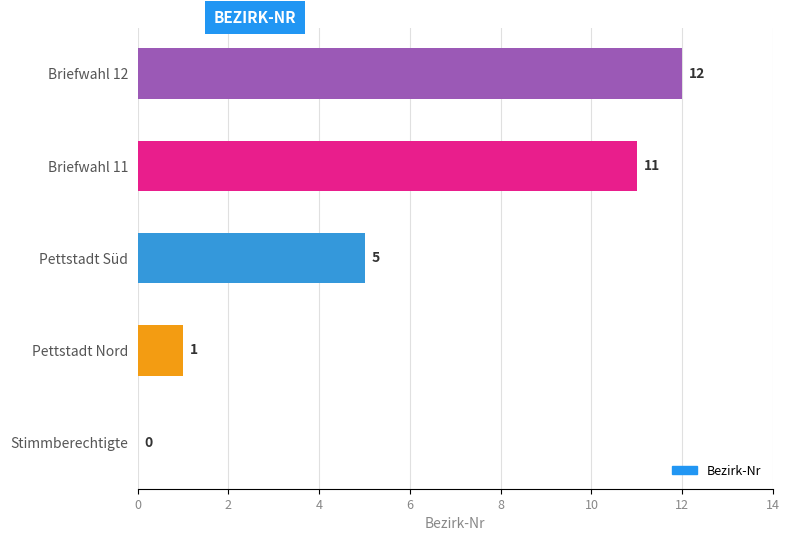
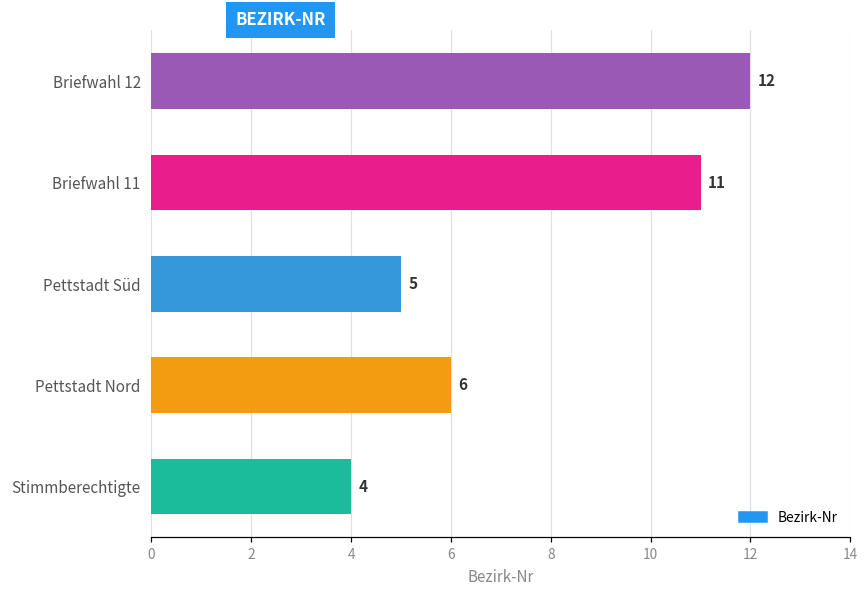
  {
    "Briefwahl 12": 12,
    "Briefwahl 11": 11,
    "Pettstadt Süd": 5,
-   "Pettstadt Nord": 1,
-   "Stimmberechtigte": 0
+   "Pettstadt Nord": 6,
+   "Stimmberechtigte": 4
  }
